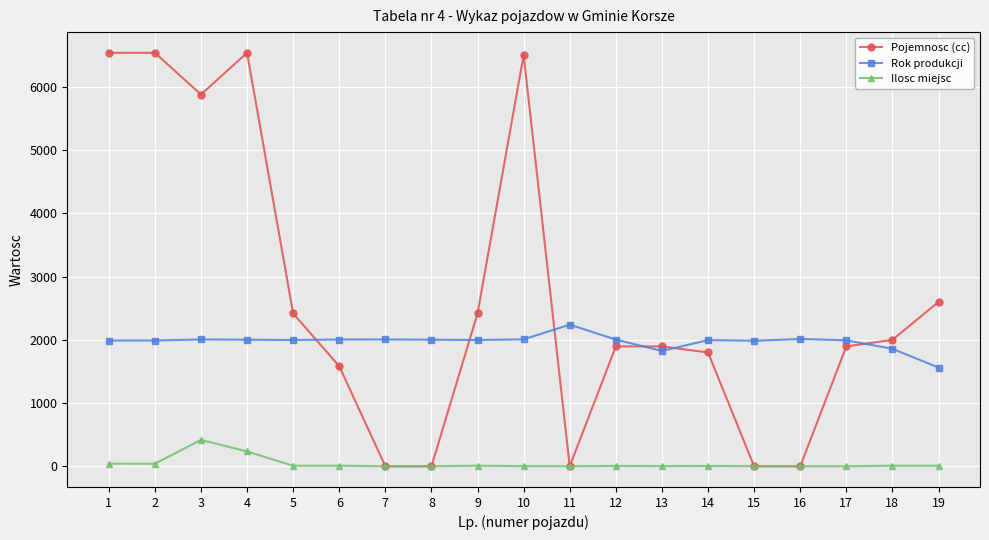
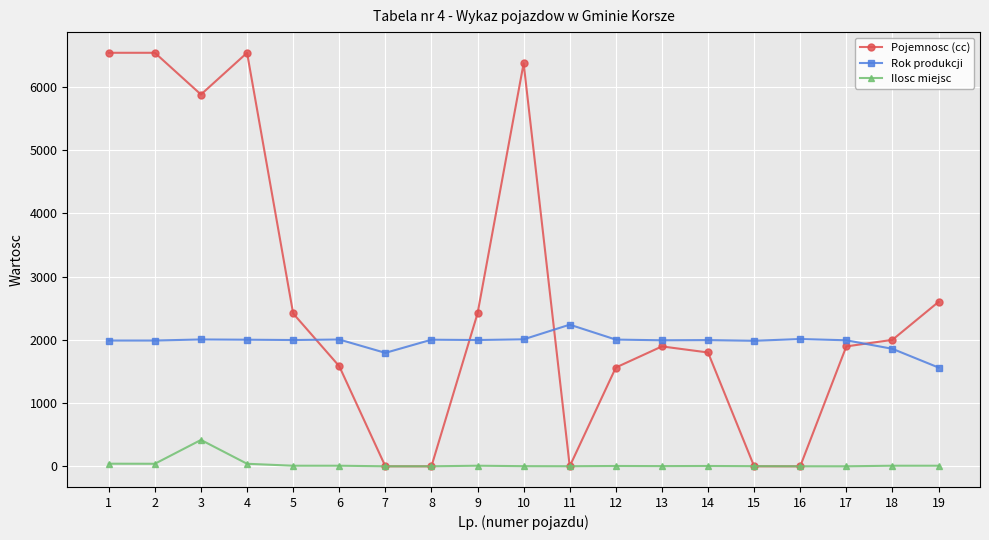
  {
    "Pojemnosc (cc)": {
      "1": 6500,
      "2": 6500,
      "3": 5900,
      "4": 6500,
      "5": 2400,
      "6": 1600,
      "9": 2400,
-     "10": 6500,
-     "12": 1900,
+     "10": 6400,
+     "12": 1600,
      "13": 1900,
      "14": 1800,
      "17": 1900,
      "18": 2000,
      "19": 2600
    },
    "Rok produkcji": {
      "1": 2000,
      "2": 2000,
      "3": 2000,
      "4": 2000,
      "5": 2000,
      "6": 2000,
-     "7": 2000,
+     "7": 1800,
      "8": 2000,
      "9": 2000,
      "10": 2000,
      "11": 2200,
      "12": 2000,
-     "13": 1800,
+     "13": 2000,
      "14": 2000,
      "15": 2000,
      "16": 2000,
      "17": 2000,
      "18": 1900,
      "19": 1600
    },
    "Ilosc miejsc": {
      "1": 0,
      "2": 0,
      "3": 400,
-     "4": 200,
+     "4": 0,
      "5": 0,
      "6": 0,
      "9": 0,
      "10": 0,
      "12": 0,
      "13": 0,
      "14": 0,
      "17": 0,
      "18": 0,
      "19": 0
    }
  }
